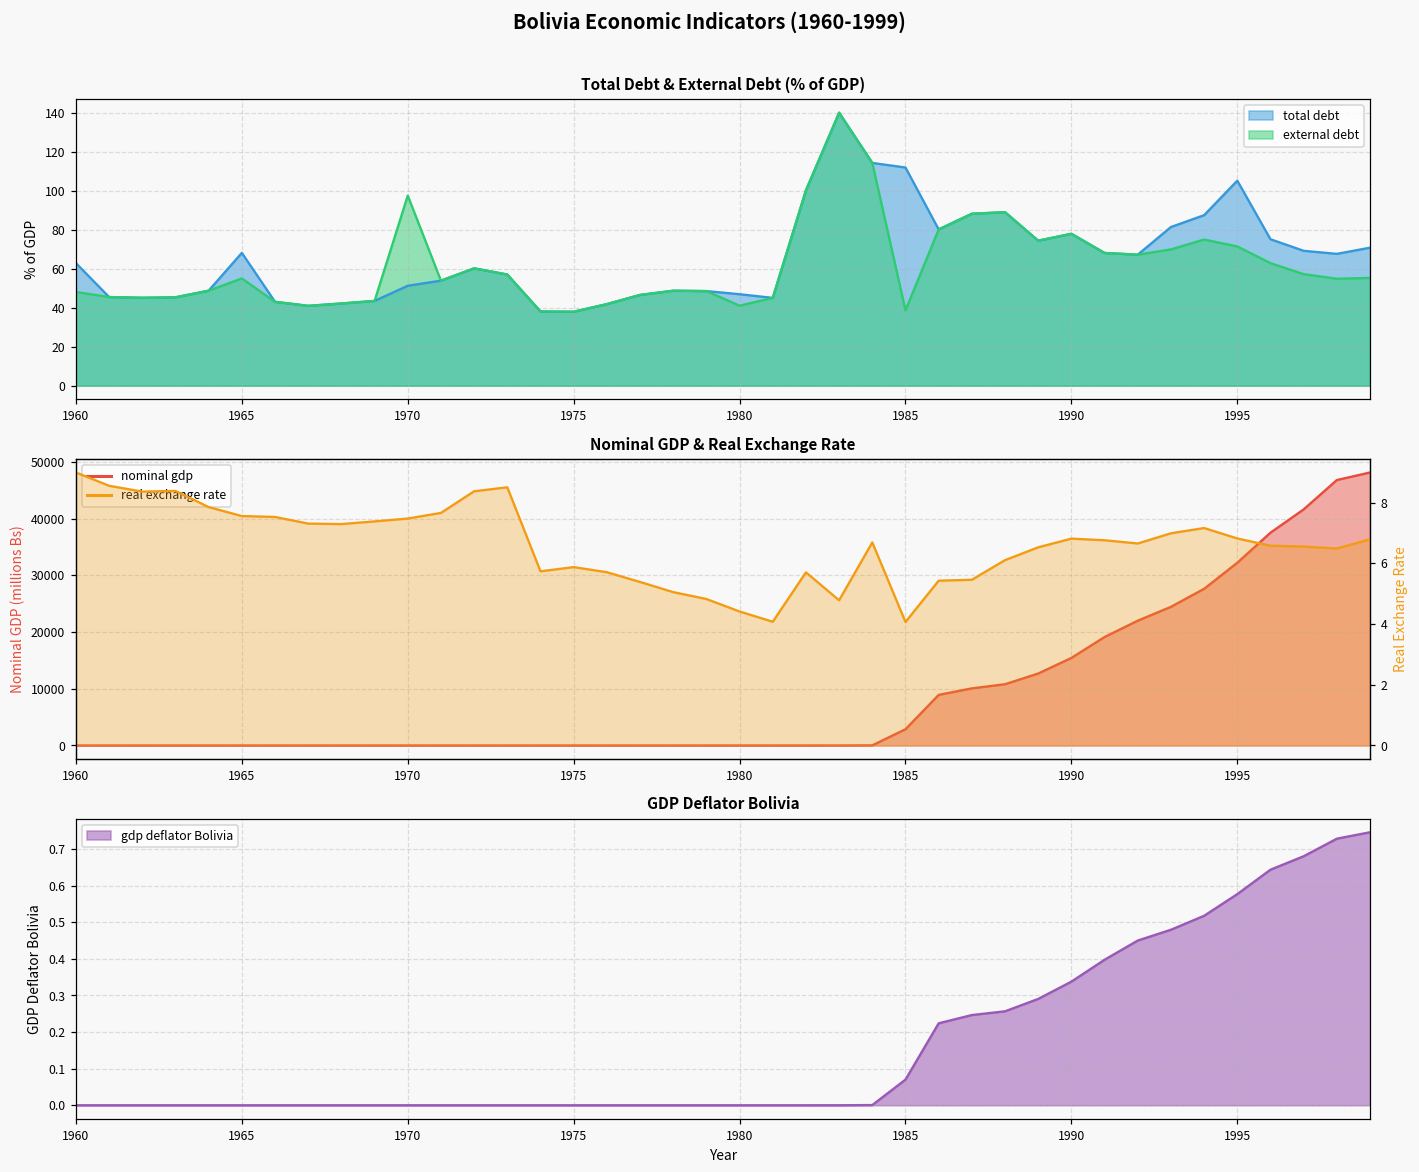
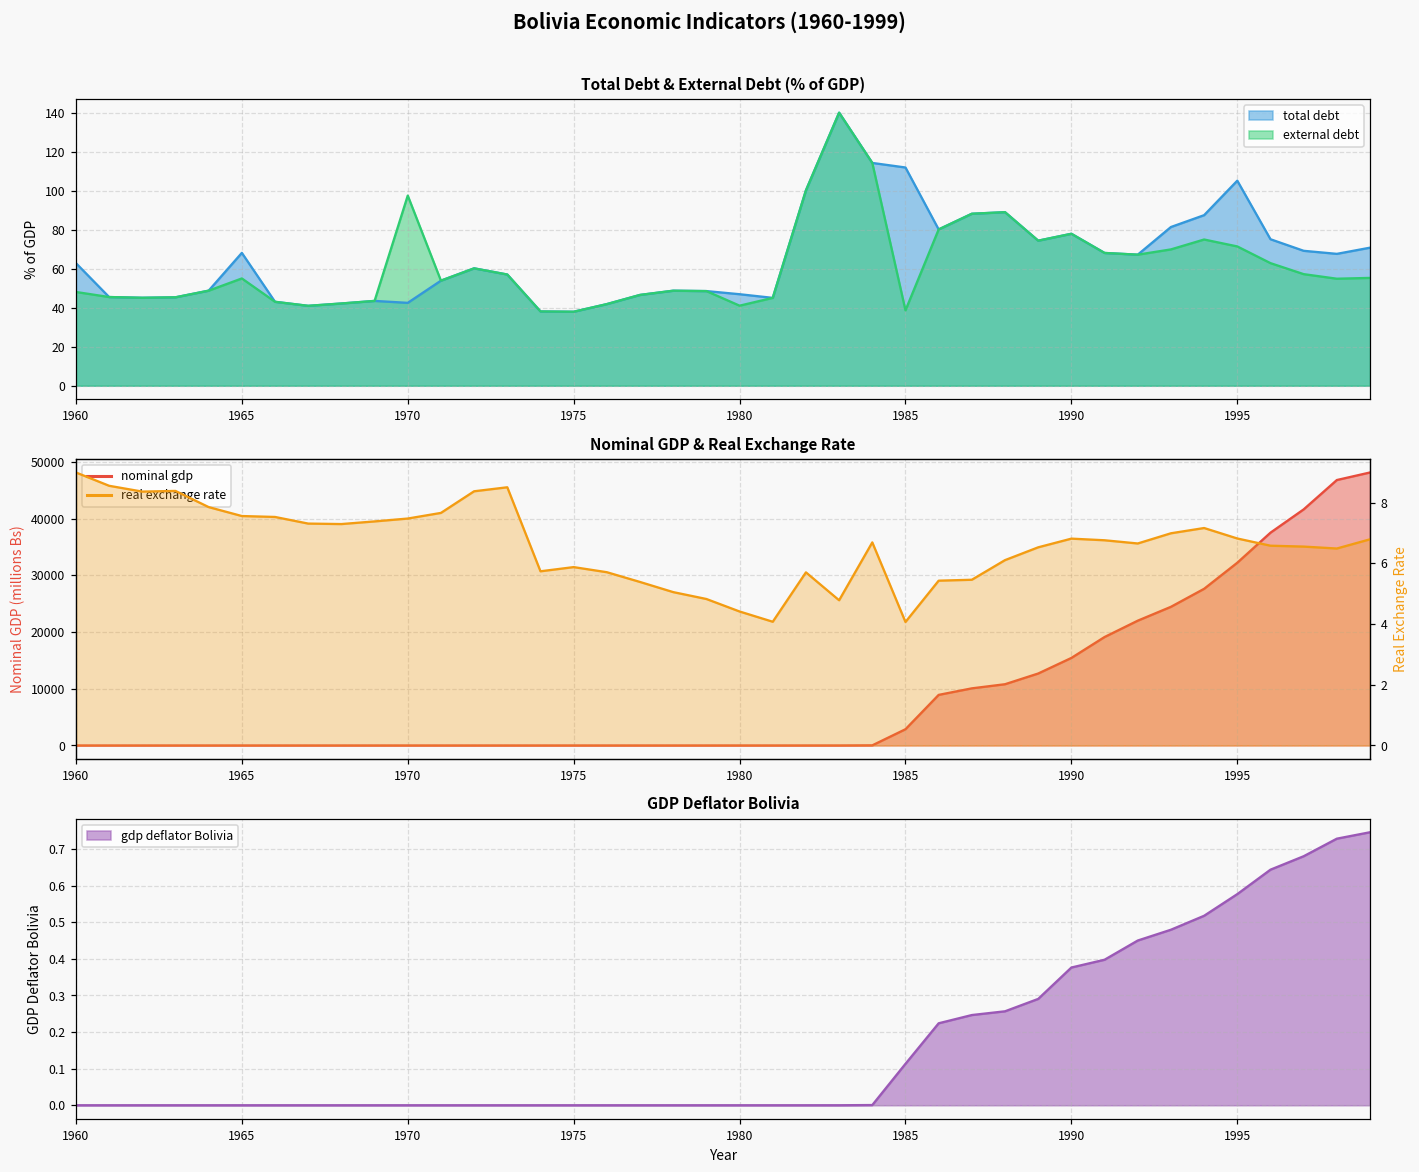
  {
    "Total Debt & External Debt (% of GDP)": {
      "total debt": {
        "1960": 63,
        "1965": 68,
-       "1970": 51,
+       "1970": 43,
        "1980": 47,
        "1985": 112,
        "1995": 105
      },
      "external debt": {
        "1960": 48,
        "1965": 55,
        "1970": 98,
        "1980": 41,
        "1985": 39,
        "1995": 72
      }
    },
    "GDP Deflator Bolivia": {
      "1960": 0.00,
      "1965": 0.00,
      "1970": 0.00,
      "1975": 0.00,
      "1980": 0.00,
-     "1985": 0.07,
-     "1990": 0.34,
+     "1985": 0.11,
+     "1990": 0.38,
      "1995": 0.58
    }
  }
